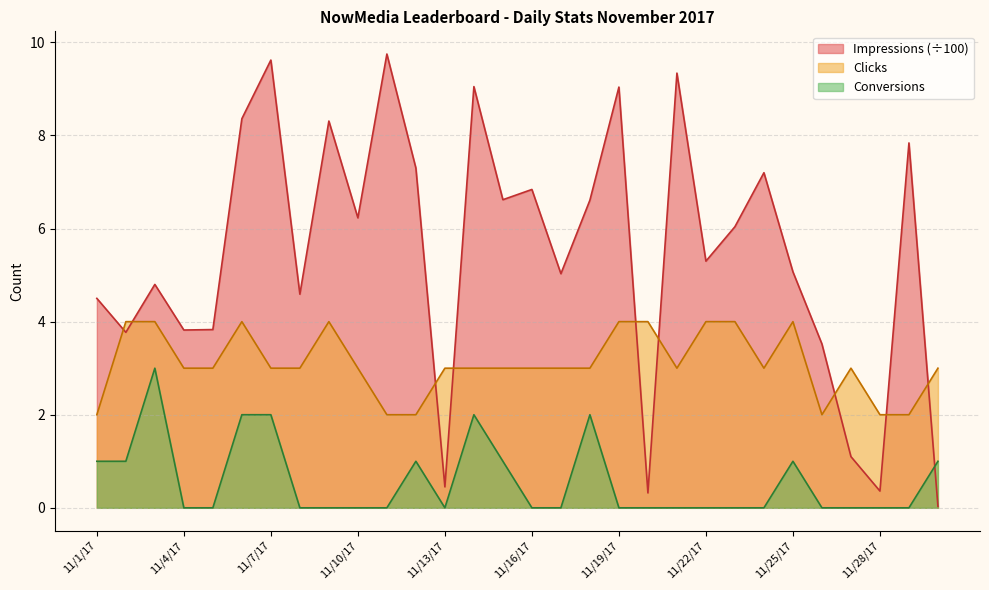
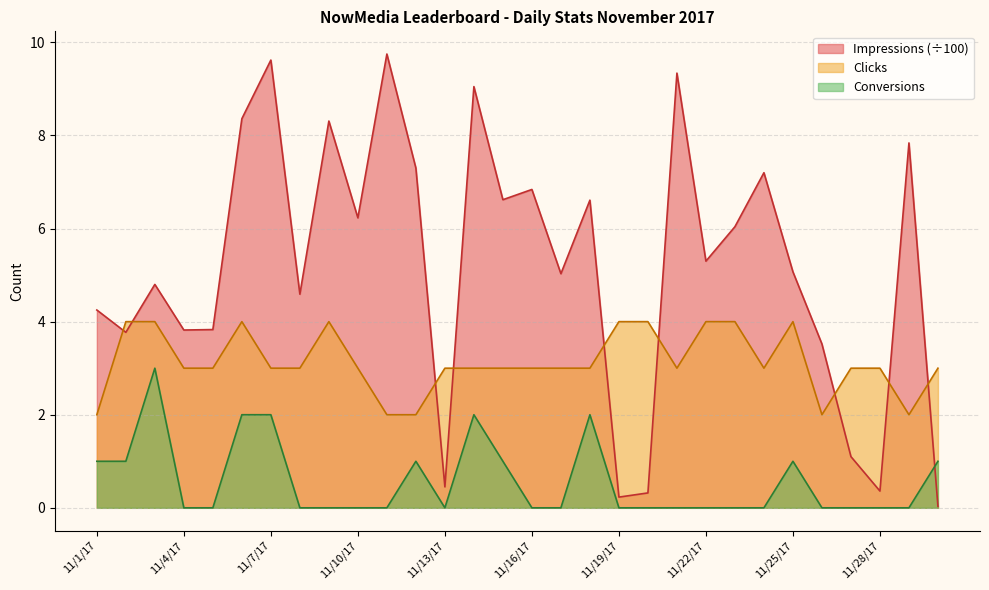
  {
    "Impressions (÷100)": {
-     "11/1/17": 4.5,
+     "11/1/17": 4.3,
      "11/4/17": 3.8,
      "11/7/17": 9.6,
      "11/10/17": 6.2,
      "11/13/17": 0.5,
      "11/16/17": 6.8,
-     "11/19/17": 9.0,
+     "11/19/17": 0.2,
      "11/22/17": 5.3,
      "11/25/17": 5.1,
      "11/28/17": 0.4
    },
    "Clicks": {
      "11/1/17": 2,
      "11/4/17": 3,
      "11/7/17": 3,
      "11/10/17": 3,
      "11/13/17": 3,
      "11/16/17": 3,
      "11/19/17": 4,
      "11/22/17": 4,
      "11/25/17": 4,
-     "11/28/17": 2
+     "11/28/17": 3
    },
    "Conversions": {
      "11/1/17": 1.0,
      "11/4/17": 0.0,
      "11/7/17": 2.0,
      "11/10/17": 0.0,
      "11/13/17": 0.0,
      "11/16/17": 0.0,
      "11/19/17": 0.0,
      "11/22/17": 0.0,
      "11/25/17": 1.0,
      "11/28/17": 0.0
    }
  }
